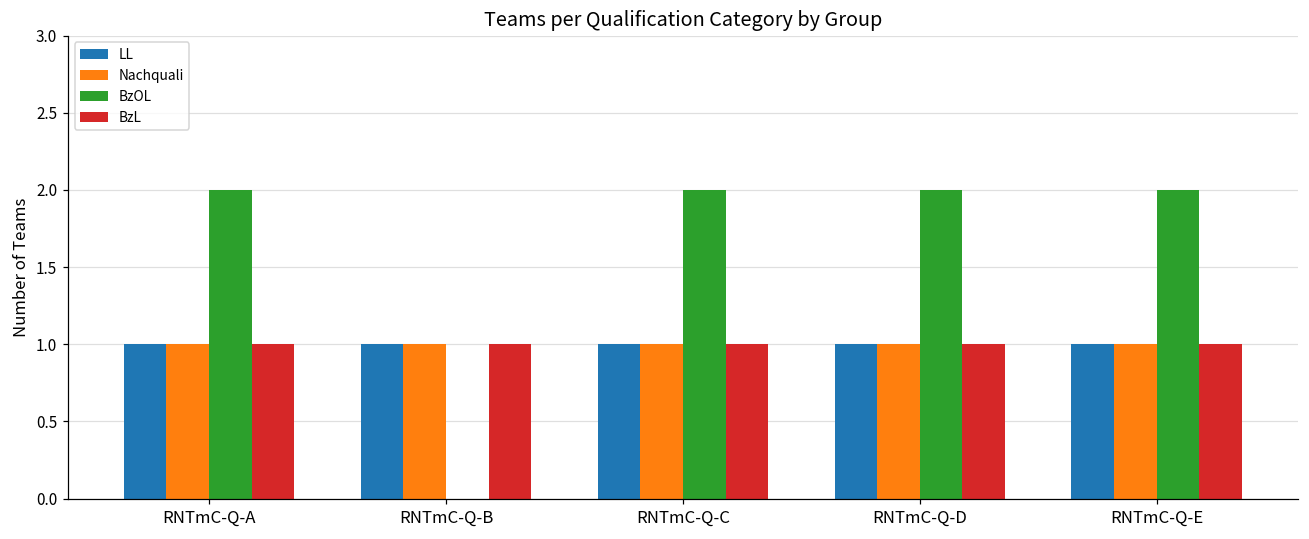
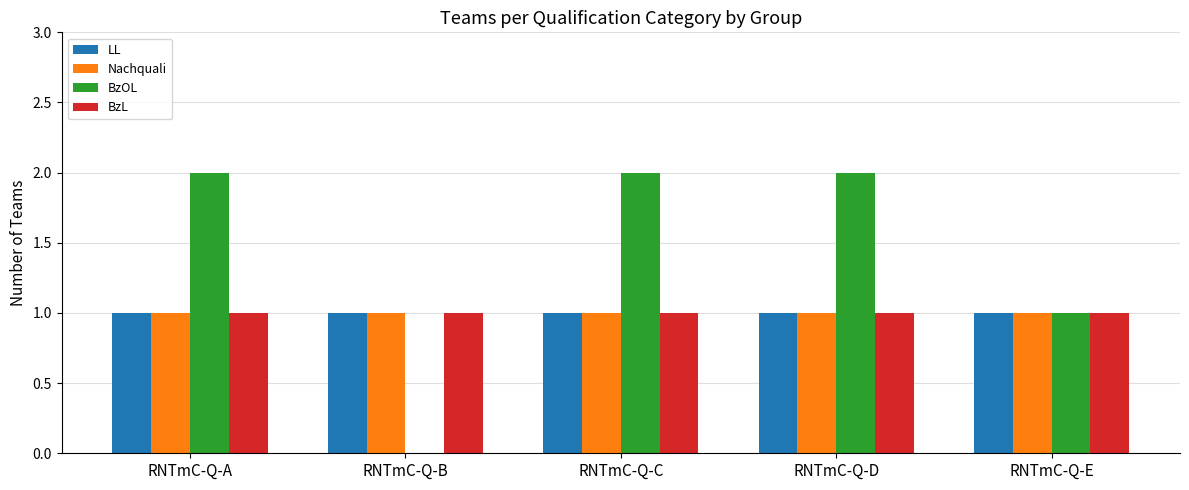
  {
    "LL": {
      "RNTmC-Q-A": 1,
      "RNTmC-Q-B": 1,
      "RNTmC-Q-C": 1,
      "RNTmC-Q-D": 1,
      "RNTmC-Q-E": 1
    },
    "Nachquali": {
      "RNTmC-Q-A": 1,
      "RNTmC-Q-B": 1,
      "RNTmC-Q-C": 1,
      "RNTmC-Q-D": 1,
      "RNTmC-Q-E": 1
    },
    "BzOL": {
      "RNTmC-Q-A": 2,
      "RNTmC-Q-B": 0,
      "RNTmC-Q-C": 2,
      "RNTmC-Q-D": 2,
-     "RNTmC-Q-E": 2
+     "RNTmC-Q-E": 1
    },
    "BzL": {
      "RNTmC-Q-A": 1,
      "RNTmC-Q-B": 1,
      "RNTmC-Q-C": 1,
      "RNTmC-Q-D": 1,
      "RNTmC-Q-E": 1
    }
  }
